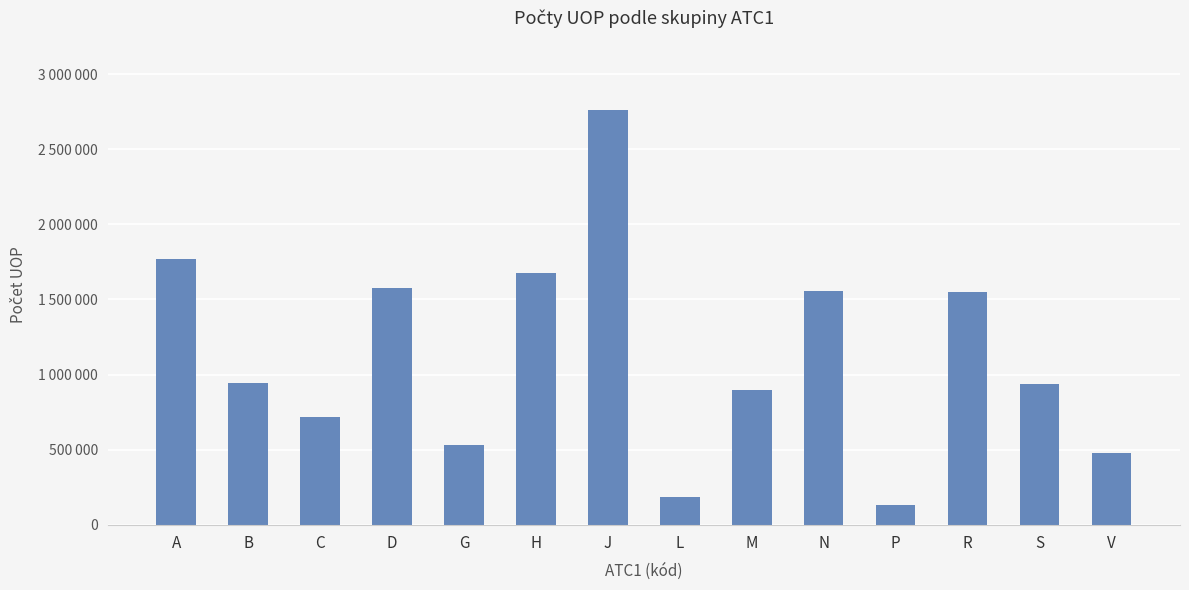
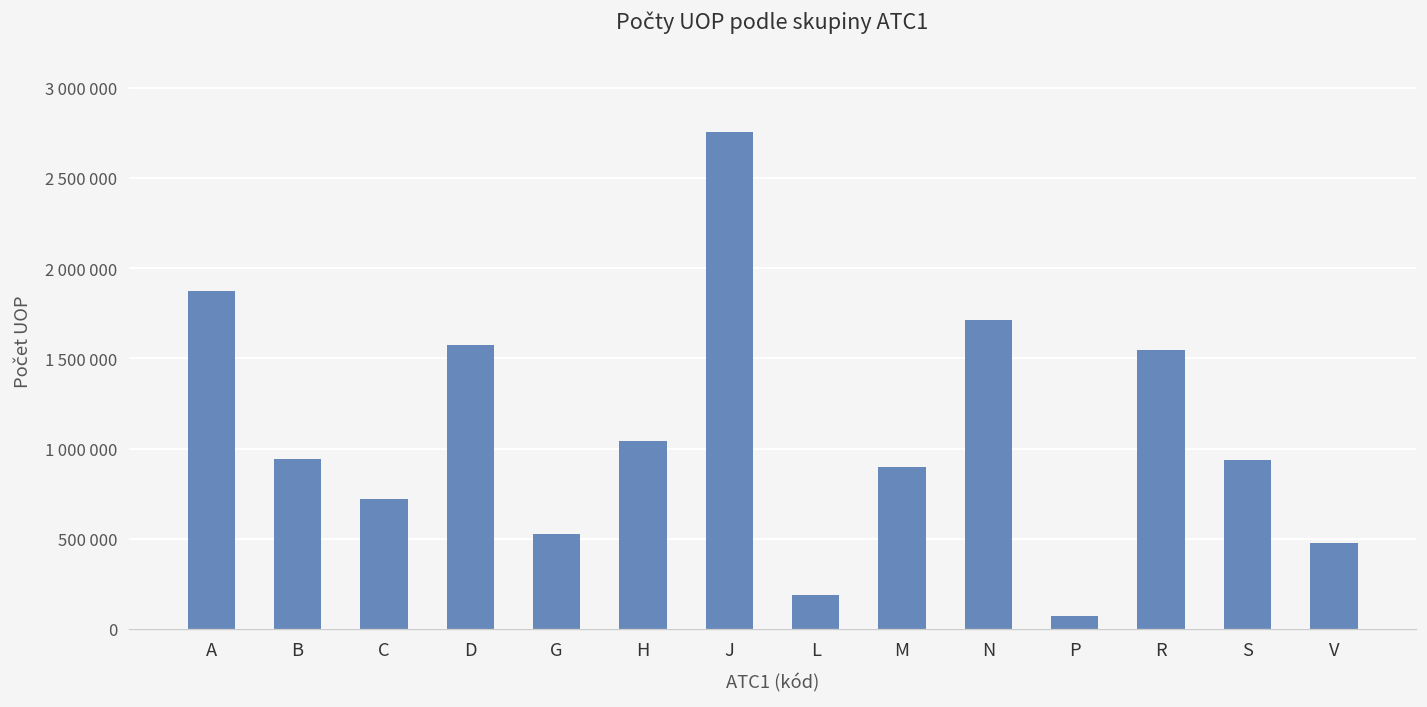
  {
-   "A": 1770000,
+   "A": 1870000,
    "B": 940000,
    "C": 720000,
    "D": 1580000,
    "G": 530000,
-   "H": 1670000,
+   "H": 1040000,
    "J": 2760000,
    "L": 190000,
    "M": 900000,
-   "N": 1550000,
-   "P": 130000,
+   "N": 1710000,
+   "P": 70000,
    "R": 1550000,
    "S": 940000,
    "V": 480000
  }
